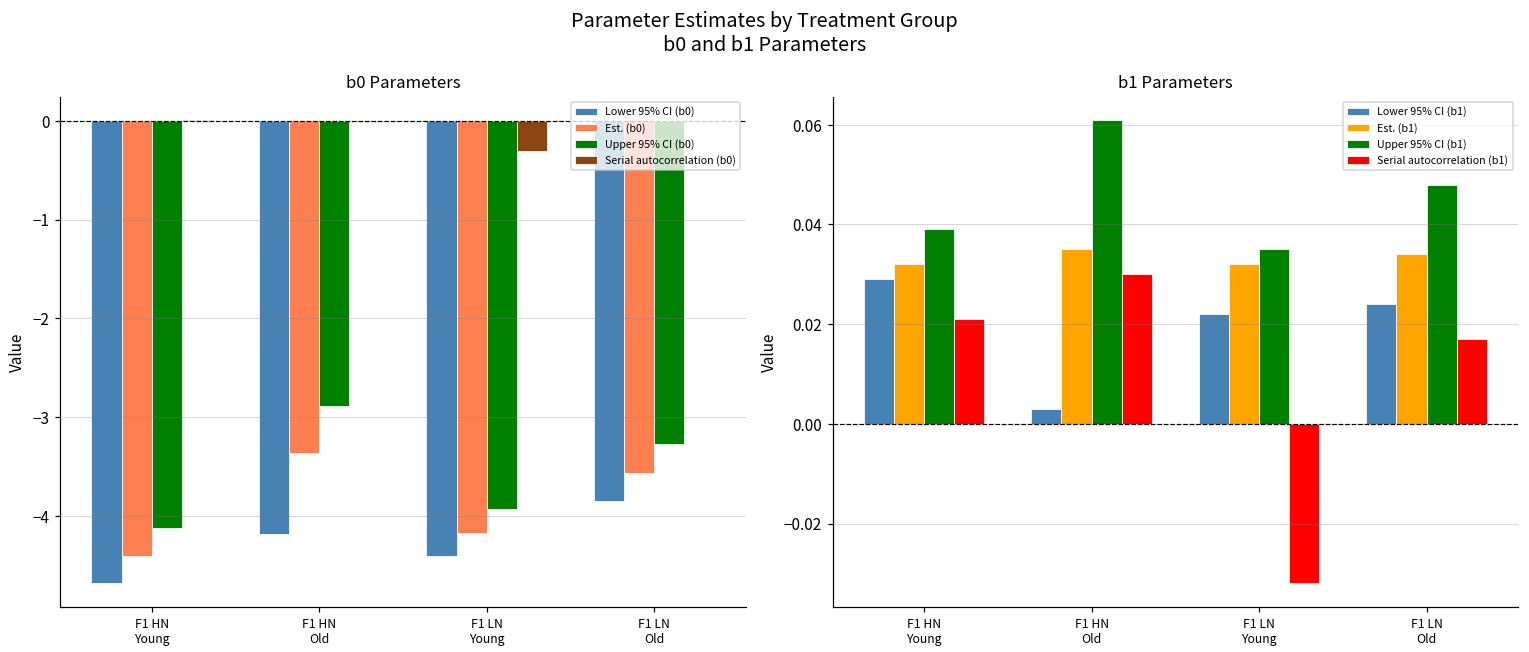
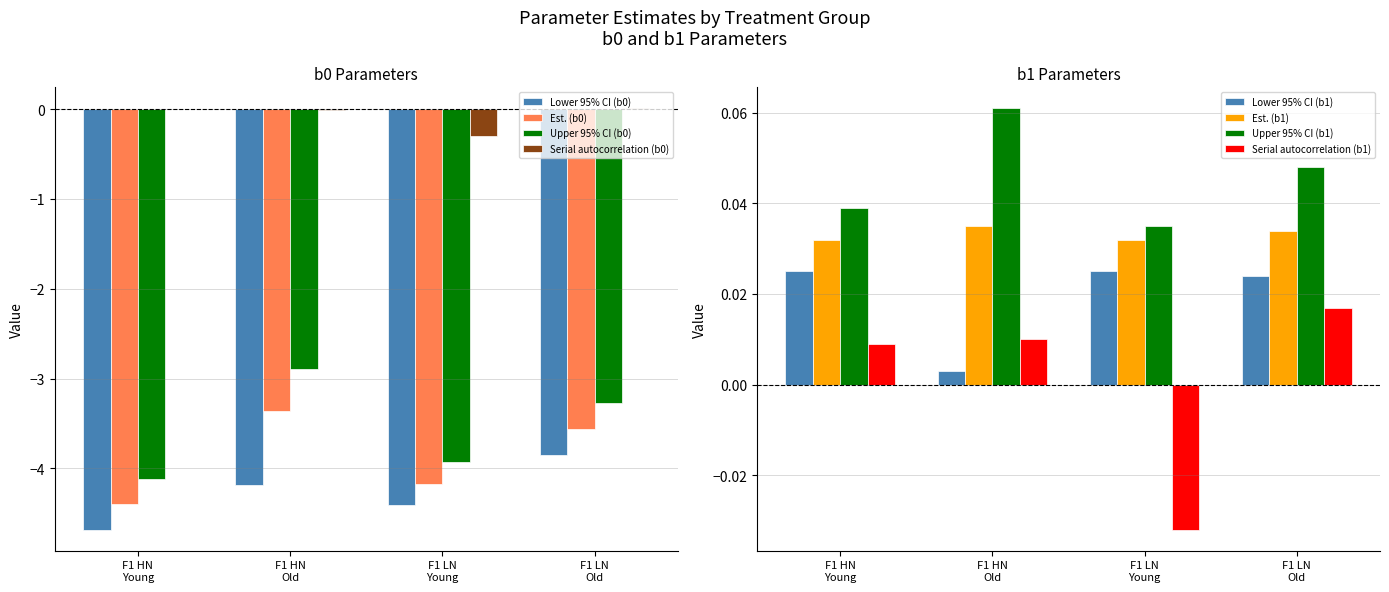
  {
    "b0 Parameters": {
      "Lower 95% CI (b0)": {
        "F1 HN Young": -4.7,
        "F1 HN Old": -4.2,
        "F1 LN Young": -4.4,
        "F1 LN Old": -3.9
      },
      "Est. (b0)": {
        "F1 HN Young": -4.4,
        "F1 HN Old": -3.4,
        "F1 LN Young": -4.2,
        "F1 LN Old": -3.6
      },
      "Upper 95% CI (b0)": {
        "F1 HN Young": -4.1,
        "F1 HN Old": -2.9,
        "F1 LN Young": -3.9,
        "F1 LN Old": -3.3
      },
      "Serial autocorrelation (b0)": {
        "F1 LN Young": -0.3
      }
    },
    "b1 Parameters": {
      "Lower 95% CI (b1)": {
-       "F1 HN Young": 0.029,
+       "F1 HN Young": 0.025,
        "F1 HN Old": 0.003,
-       "F1 LN Young": 0.022,
+       "F1 LN Young": 0.025,
        "F1 LN Old": 0.024
      },
      "Est. (b1)": {
        "F1 HN Young": 0.032,
        "F1 HN Old": 0.035,
        "F1 LN Young": 0.032,
        "F1 LN Old": 0.034
      },
      "Upper 95% CI (b1)": {
        "F1 HN Young": 0.039,
        "F1 HN Old": 0.061,
        "F1 LN Young": 0.035,
        "F1 LN Old": 0.048
      },
      "Serial autocorrelation (b1)": {
-       "F1 HN Young": 0.021,
-       "F1 HN Old": 0.03,
+       "F1 HN Young": 0.009,
+       "F1 HN Old": 0.01,
        "F1 LN Young": -0.032,
        "F1 LN Old": 0.017
      }
    }
  }
